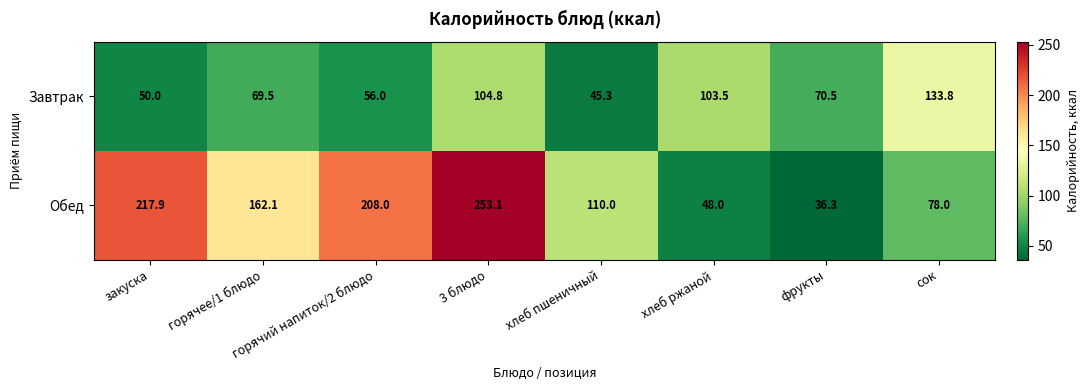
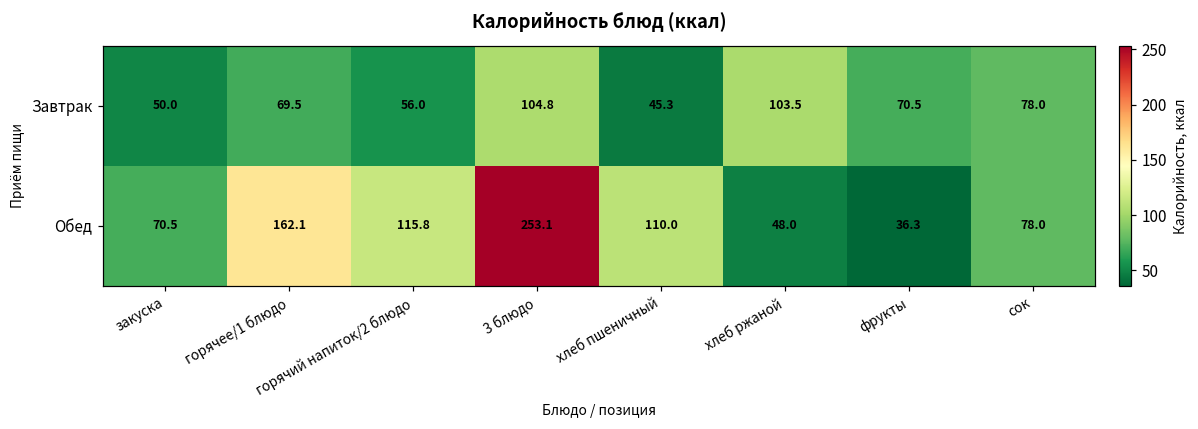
  {
    "Завтрак": {
      "закуска": 50.0,
      "горячее/1 блюдо": 69.5,
      "горячий напиток/2 блюдо": 56.0,
      "3 блюдо": 104.8,
      "хлеб пшеничный": 45.3,
      "хлеб ржаной": 103.5,
      "фрукты": 70.5,
-     "сок": 133.8
+     "сок": 78.0
    },
    "Обед": {
-     "закуска": 217.9,
+     "закуска": 70.5,
      "горячее/1 блюдо": 162.1,
-     "горячий напиток/2 блюдо": 208.0,
+     "горячий напиток/2 блюдо": 115.8,
      "3 блюдо": 253.1,
      "хлеб пшеничный": 110.0,
      "хлеб ржаной": 48.0,
      "фрукты": 36.3,
      "сок": 78.0
    }
  }
